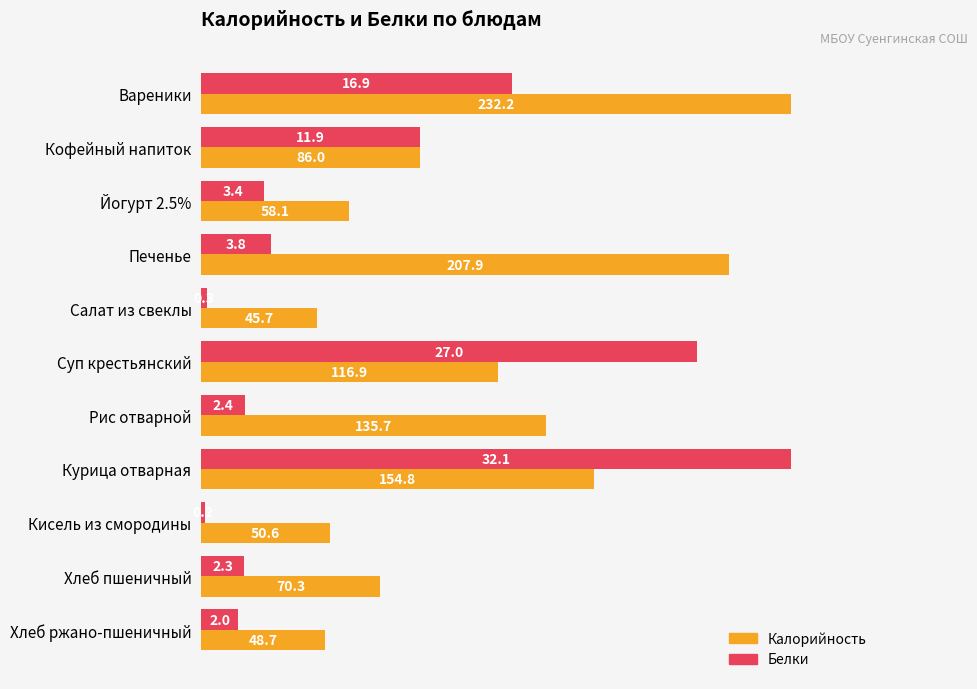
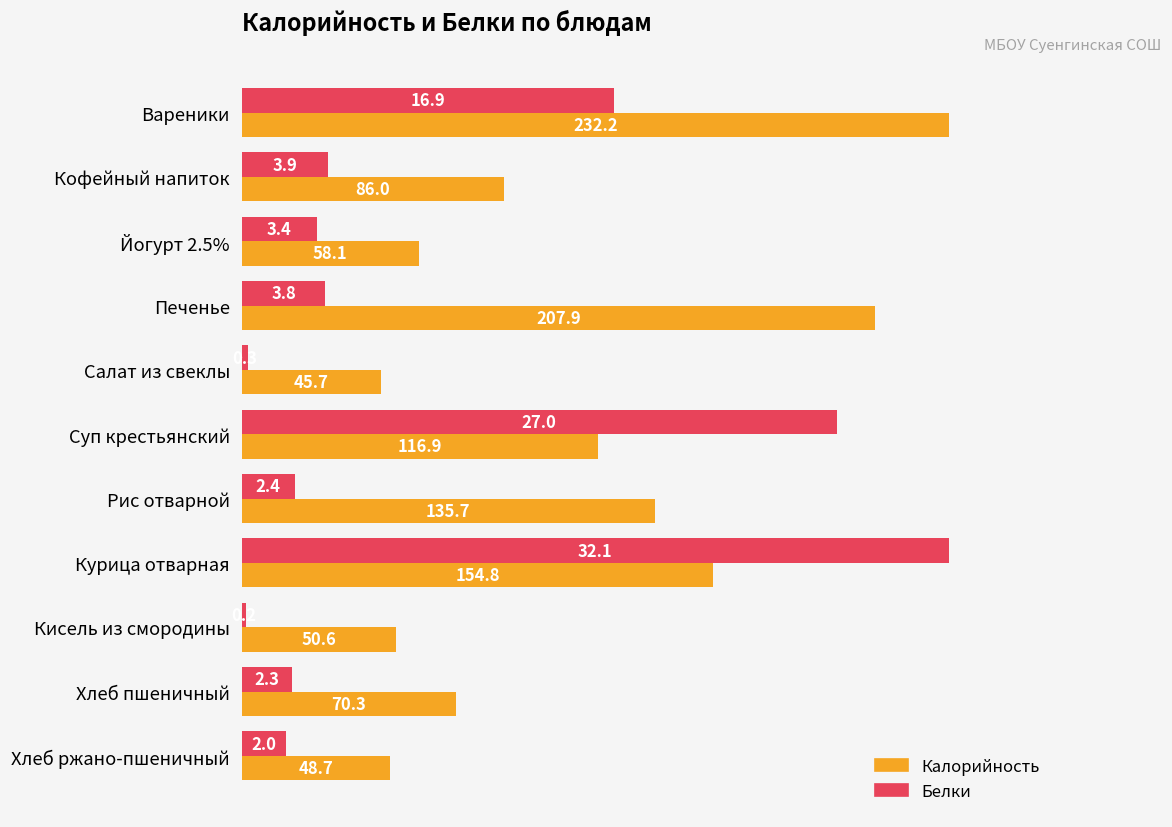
  {
    "Белки": {
-     "Кофейный напиток": 11.9
+     "Кофейный напиток": 3.9
    }
  }
